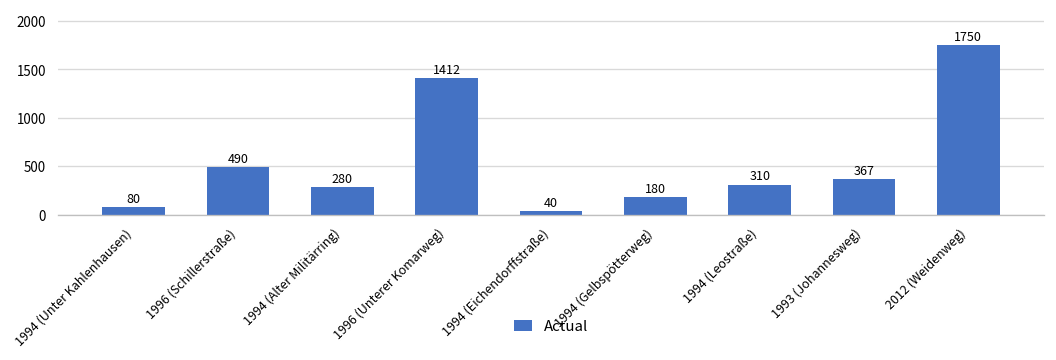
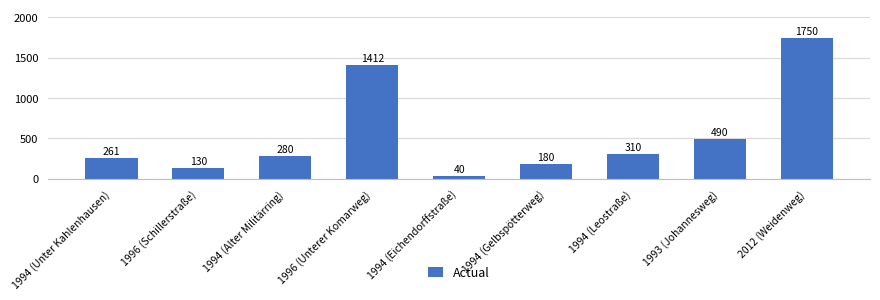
  {
-   "1994 (Unter Kahlenhausen)": 80,
-   "1996 (Schillerstraße)": 490,
+   "1994 (Unter Kahlenhausen)": 261,
+   "1996 (Schillerstraße)": 130,
    "1994 (Alter Militärring)": 280,
    "1996 (Unterer Komarweg)": 1412,
    "1994 (Eichendorffstraße)": 40,
    "1994 (Gelbspötterweg)": 180,
    "1994 (Leostraße)": 310,
-   "1993 (Johannesweg)": 367,
+   "1993 (Johannesweg)": 490,
    "2012 (Weidenweg)": 1750
  }
